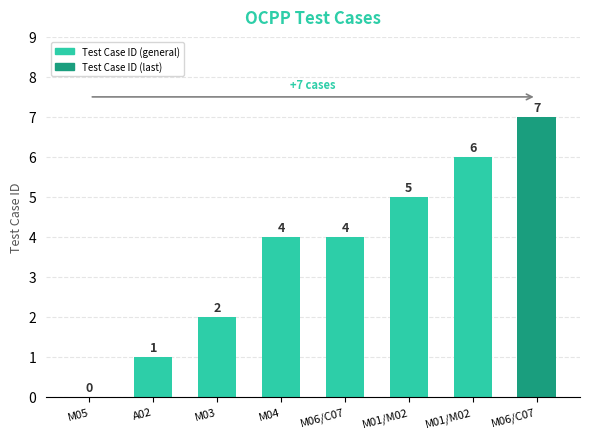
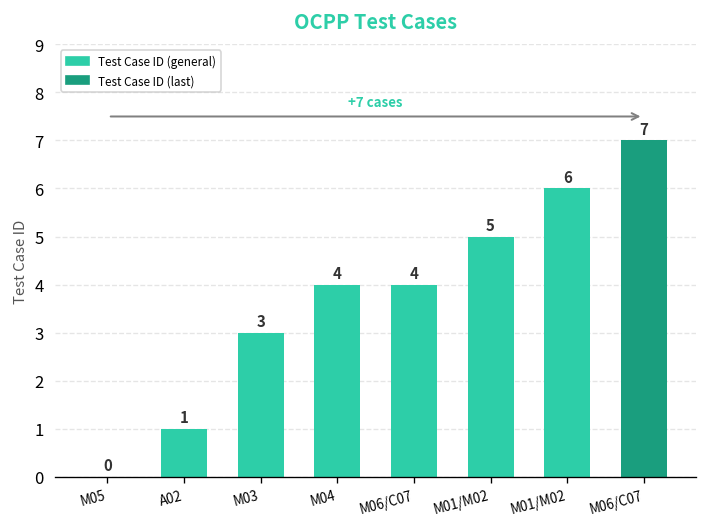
  {
    "M05": 0,
    "A02": 1,
-   "M03": 2,
+   "M03": 3,
    "M04": 4
  }
